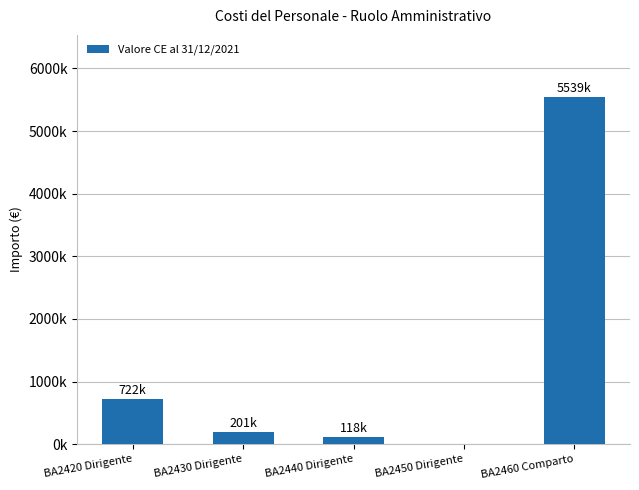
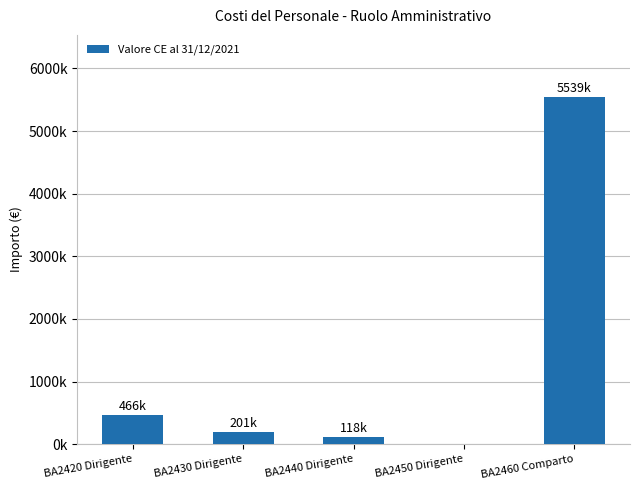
  {
-   "BA2420 Dirigente": "722k",
+   "BA2420 Dirigente": "466k",
    "BA2430 Dirigente": "201k",
    "BA2440 Dirigente": "118k",
    "BA2460 Comparto": "5539k"
  }
